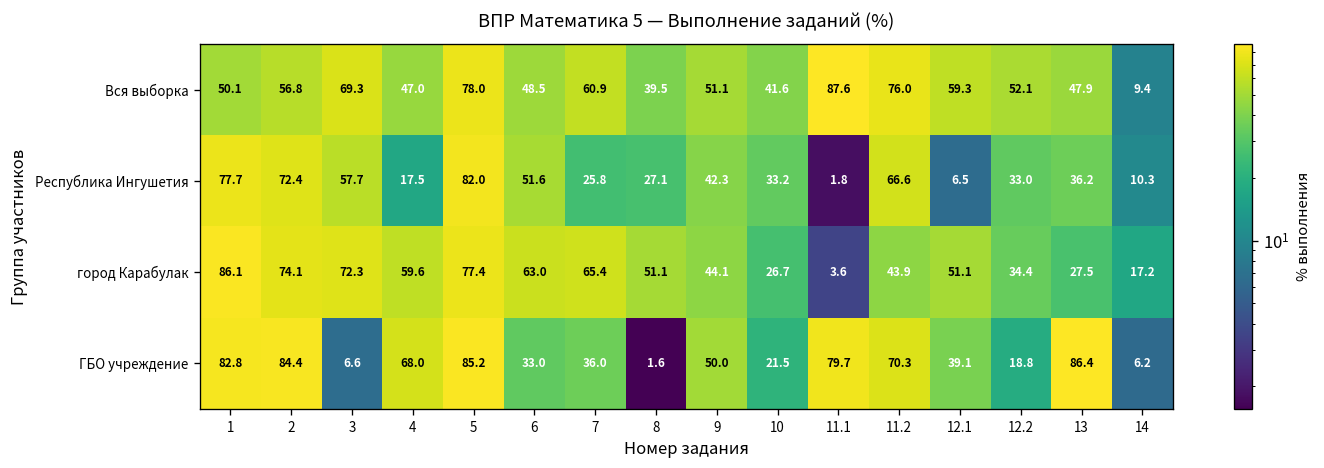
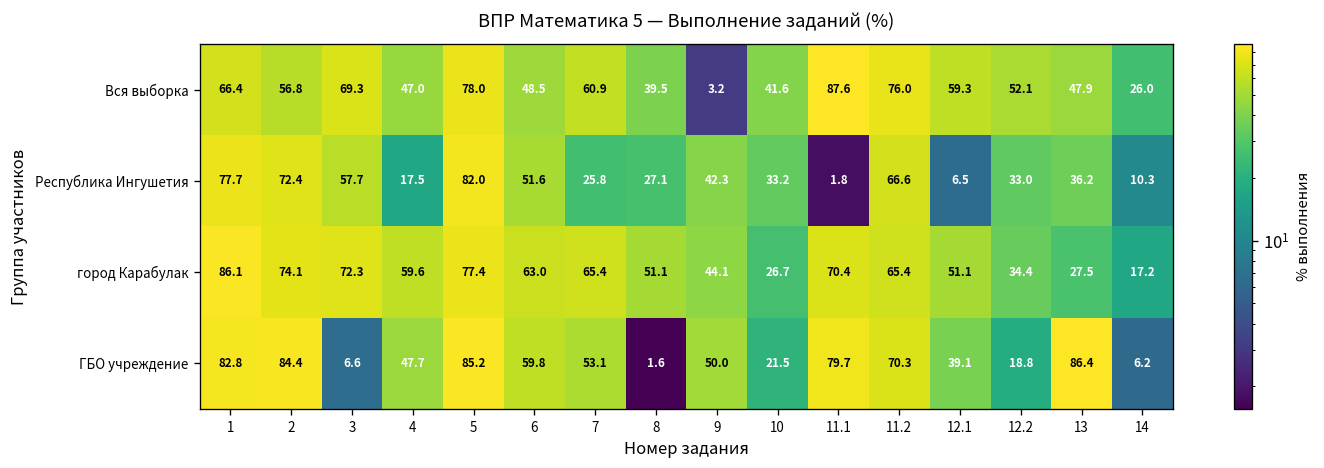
  {
    "Вся выборка": {
-     "1": 50.1,
+     "1": 66.4,
      "2": 56.8,
      "3": 69.3,
      "4": 47.0,
      "5": 78.0,
      "6": 48.5,
      "7": 60.9,
      "8": 39.5,
-     "9": 51.1,
+     "9": 3.2,
      "10": 41.6,
      "11.1": 87.6,
      "11.2": 76.0,
      "12.1": 59.3,
      "12.2": 52.1,
      "13": 47.9,
-     "14": 9.4
+     "14": 26.0
    },
    "Республика Ингушетия": {
      "1": 77.7,
      "2": 72.4,
      "3": 57.7,
      "4": 17.5,
      "5": 82.0,
      "6": 51.6,
      "7": 25.8,
      "8": 27.1,
      "9": 42.3,
      "10": 33.2,
      "11.1": 1.8,
      "11.2": 66.6,
      "12.1": 6.5,
      "12.2": 33.0,
      "13": 36.2,
      "14": 10.3
    },
    "город Карабулак": {
      "1": 86.1,
      "2": 74.1,
      "3": 72.3,
      "4": 59.6,
      "5": 77.4,
      "6": 63.0,
      "7": 65.4,
      "8": 51.1,
      "9": 44.1,
      "10": 26.7,
-     "11.1": 3.6,
-     "11.2": 43.9,
+     "11.1": 70.4,
+     "11.2": 65.4,
      "12.1": 51.1,
      "12.2": 34.4,
      "13": 27.5,
      "14": 17.2
    },
    "ГБО учреждение": {
      "1": 82.8,
      "2": 84.4,
      "3": 6.6,
-     "4": 68.0,
+     "4": 47.7,
      "5": 85.2,
-     "6": 33.0,
-     "7": 36.0,
+     "6": 59.8,
+     "7": 53.1,
      "8": 1.6,
      "9": 50.0,
      "10": 21.5,
      "11.1": 79.7,
      "11.2": 70.3,
      "12.1": 39.1,
      "12.2": 18.8,
      "13": 86.4,
      "14": 6.2
    }
  }
